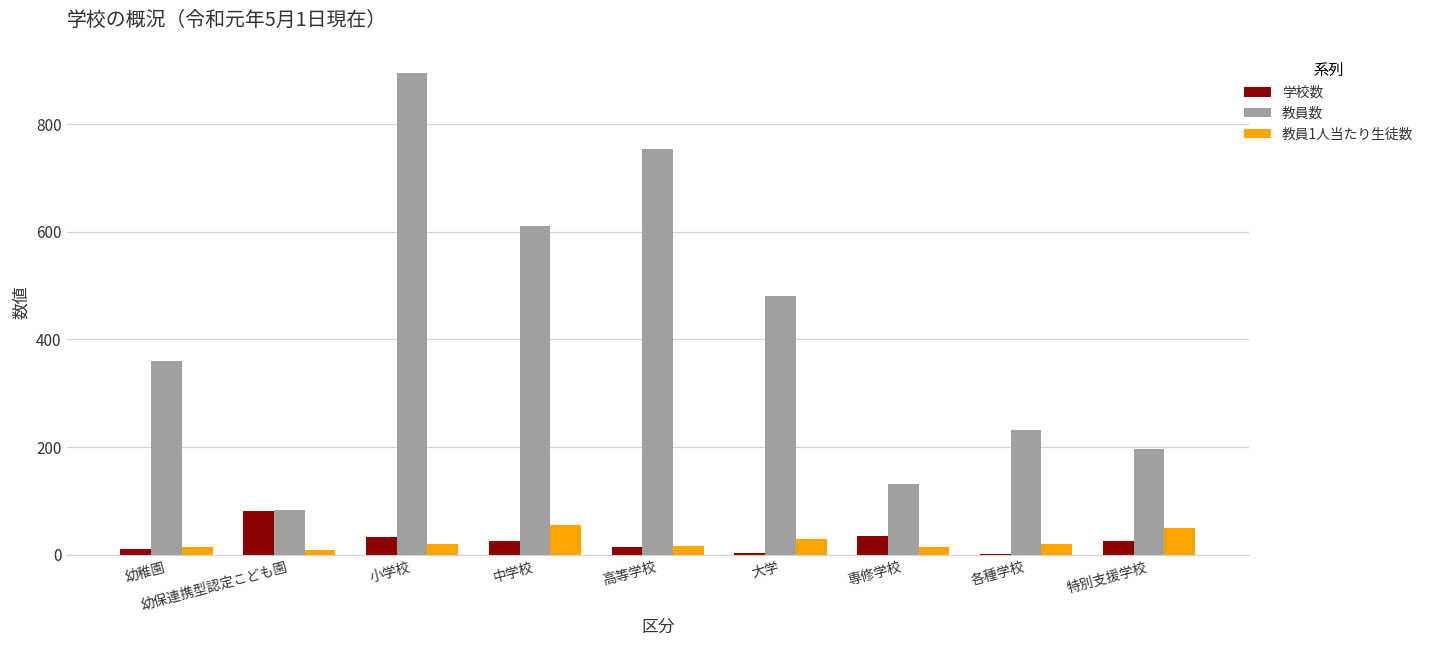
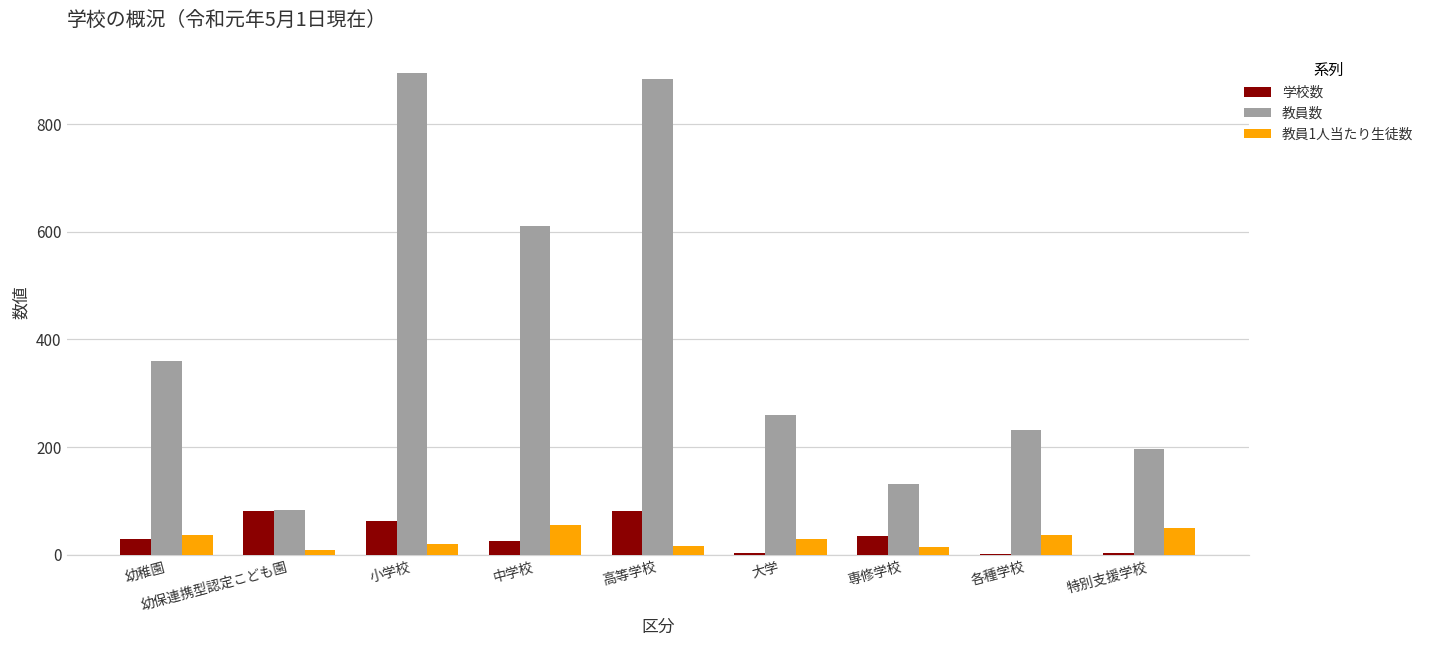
  {
    "学校数": {
-     "幼稚園": 10,
+     "幼稚園": 30,
      "幼保連携型認定こども園": 80,
-     "小学校": 30,
+     "小学校": 60,
      "中学校": 30,
-     "高等学校": 20,
+     "高等学校": 80,
      "専修学校": 40,
-     "特別支援学校": 30
+     "特別支援学校": 0
    },
    "教員数": {
      "幼稚園": 360,
      "幼保連携型認定こども園": 80,
      "小学校": 890,
      "中学校": 610,
-     "高等学校": 750,
-     "大学": 480,
+     "高等学校": 880,
+     "大学": 260,
      "専修学校": 130,
      "各種学校": 230,
      "特別支援学校": 200
    },
    "教員1人当たり生徒数": {
-     "幼稚園": 10,
+     "幼稚園": 40,
      "幼保連携型認定こども園": 10,
      "小学校": 20,
      "中学校": 60,
      "高等学校": 20,
      "大学": 30,
      "専修学校": 20,
-     "各種学校": 20,
+     "各種学校": 40,
      "特別支援学校": 50
    }
  }
